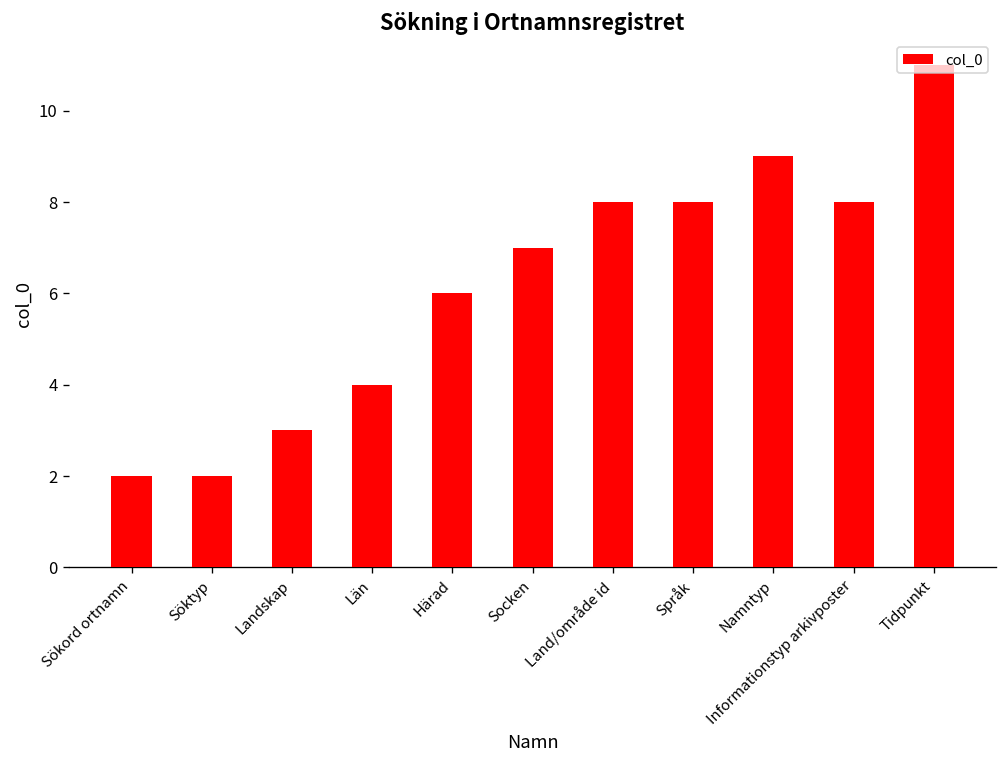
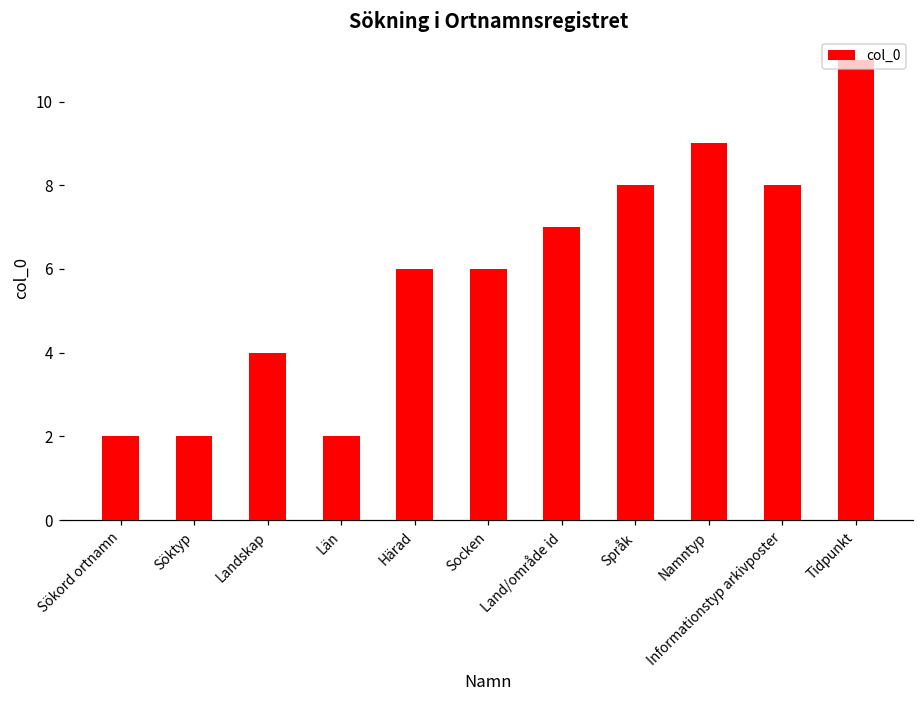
  {
    "Sökord ortnamn": 2,
    "Söktyp": 2,
-   "Landskap": 3,
-   "Län": 4,
+   "Landskap": 4,
+   "Län": 2,
    "Härad": 6,
-   "Socken": 7,
-   "Land/område id": 8,
+   "Socken": 6,
+   "Land/område id": 7,
    "Språk": 8,
    "Namntyp": 9,
    "Informationstyp arkivposter": 8
  }
